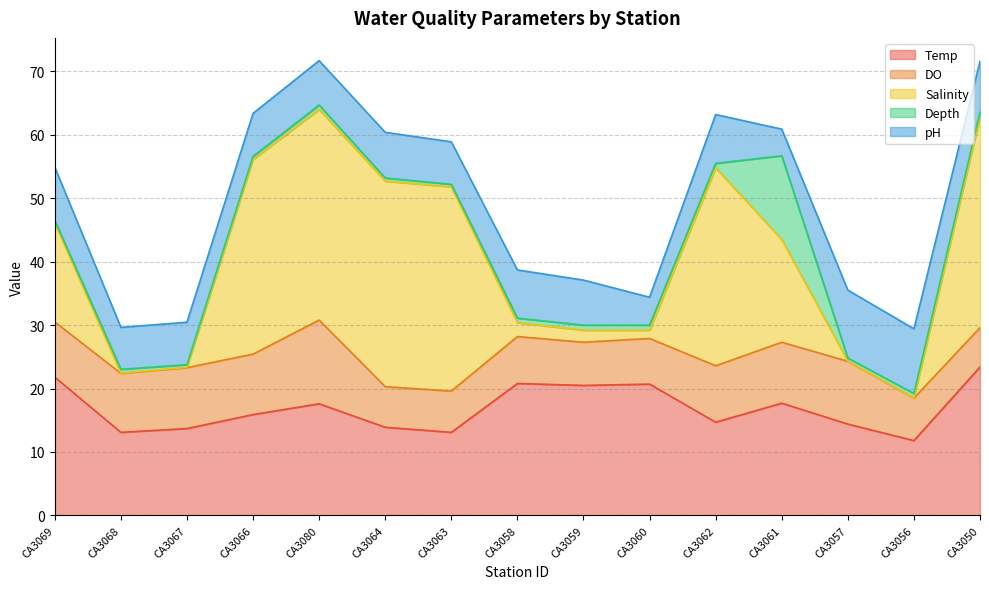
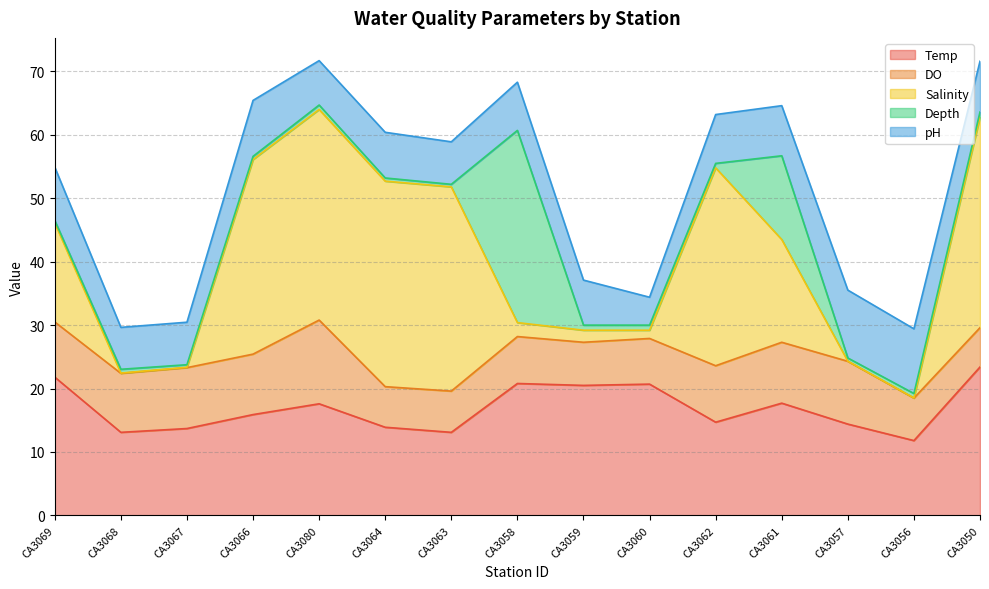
  {
    "Depth": {
      "CA3068": 1,
      "CA3067": 0,
      "CA3066": 1,
      "CA3080": 1,
      "CA3064": 1,
      "CA3063": 0,
-     "CA3058": 1,
+     "CA3058": 30,
      "CA3059": 1,
      "CA3060": 1,
      "CA3062": 1,
      "CA3061": 13,
      "CA3057": 1,
      "CA3056": 1,
      "CA3050": 1
    },
    "pH": {
      "CA3069": 8,
      "CA3068": 7,
      "CA3067": 7,
-     "CA3066": 7,
+     "CA3066": 9,
      "CA3080": 7,
      "CA3064": 7,
      "CA3063": 7,
      "CA3058": 8,
      "CA3059": 7,
      "CA3060": 4,
      "CA3062": 8,
-     "CA3061": 4,
+     "CA3061": 8,
      "CA3057": 11,
      "CA3056": 10,
      "CA3050": 8
    }
  }
